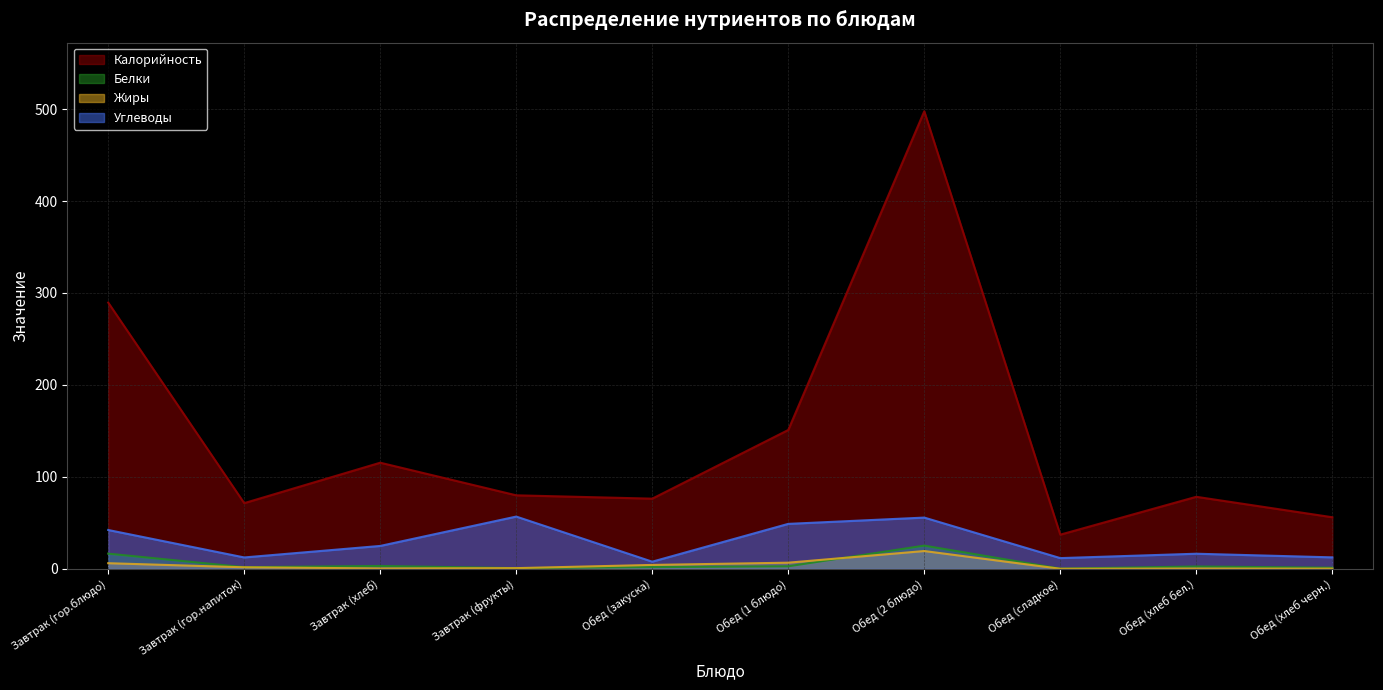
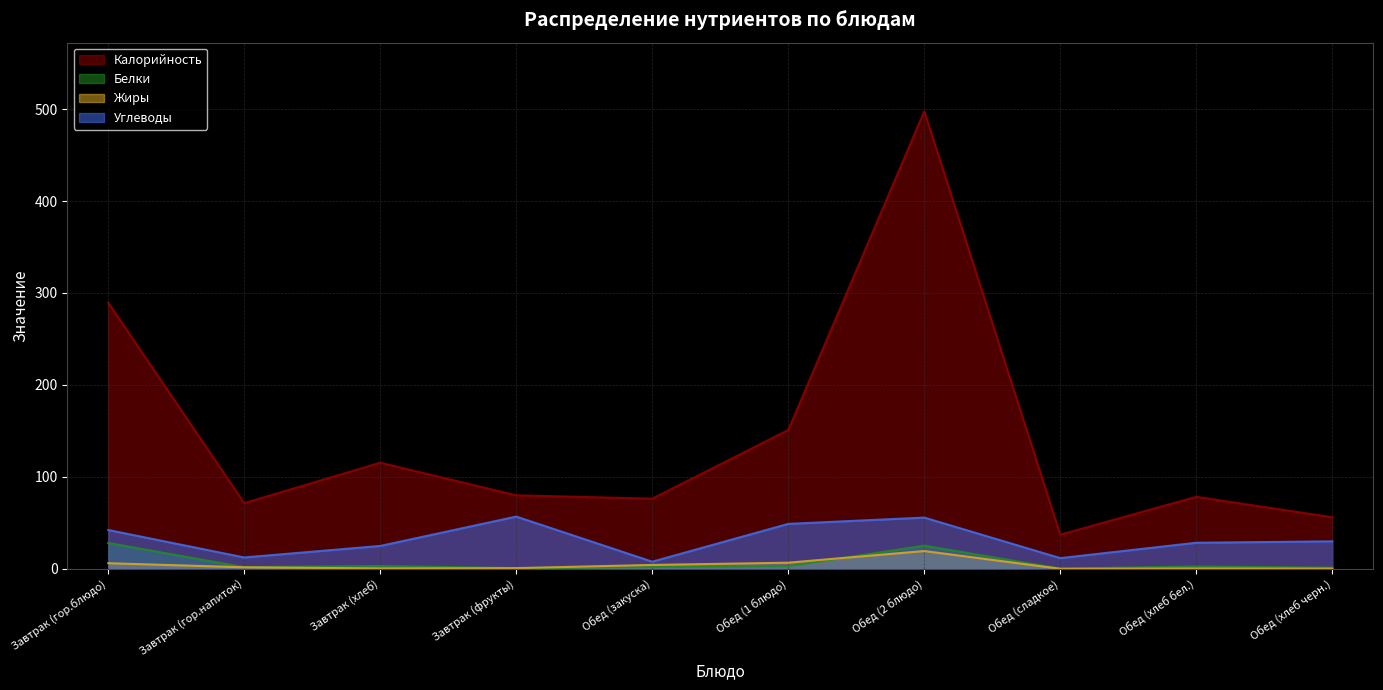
  {
    "Калорийность": {
      "Завтрак (гор.блюдо)": 290,
      "Завтрак (гор.напиток)": 70,
      "Завтрак (хлеб)": 120,
      "Завтрак (фрукты)": 80,
      "Обед (закуска)": 80,
      "Обед (1 блюдо)": 150,
      "Обед (2 блюдо)": 500,
      "Обед (сладкое)": 40,
      "Обед (хлеб бел.)": 80,
      "Обед (хлеб черн.)": 60
    },
    "Белки": {
-     "Завтрак (гор.блюдо)": 20,
+     "Завтрак (гор.блюдо)": 30,
      "Обед (1 блюдо)": 0,
      "Обед (2 блюдо)": 30
    },
    "Жиры": {
      "Завтрак (гор.блюдо)": 10,
      "Обед (1 блюдо)": 10,
      "Обед (2 блюдо)": 20
    },
    "Углеводы": {
      "Завтрак (гор.блюдо)": 40,
      "Завтрак (гор.напиток)": 10,
      "Завтрак (хлеб)": 20,
      "Завтрак (фрукты)": 60,
      "Обед (закуска)": 10,
      "Обед (1 блюдо)": 50,
      "Обед (2 блюдо)": 60,
      "Обед (сладкое)": 10,
-     "Обед (хлеб бел.)": 20,
-     "Обед (хлеб черн.)": 10
+     "Обед (хлеб бел.)": 30,
+     "Обед (хлеб черн.)": 30
    }
  }
